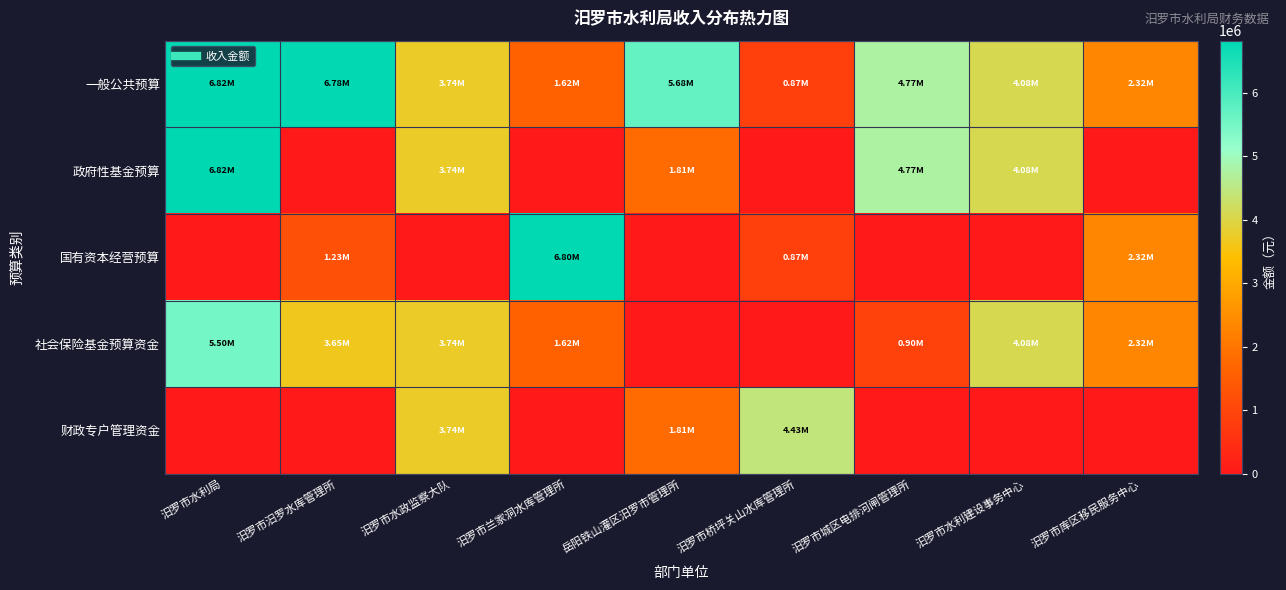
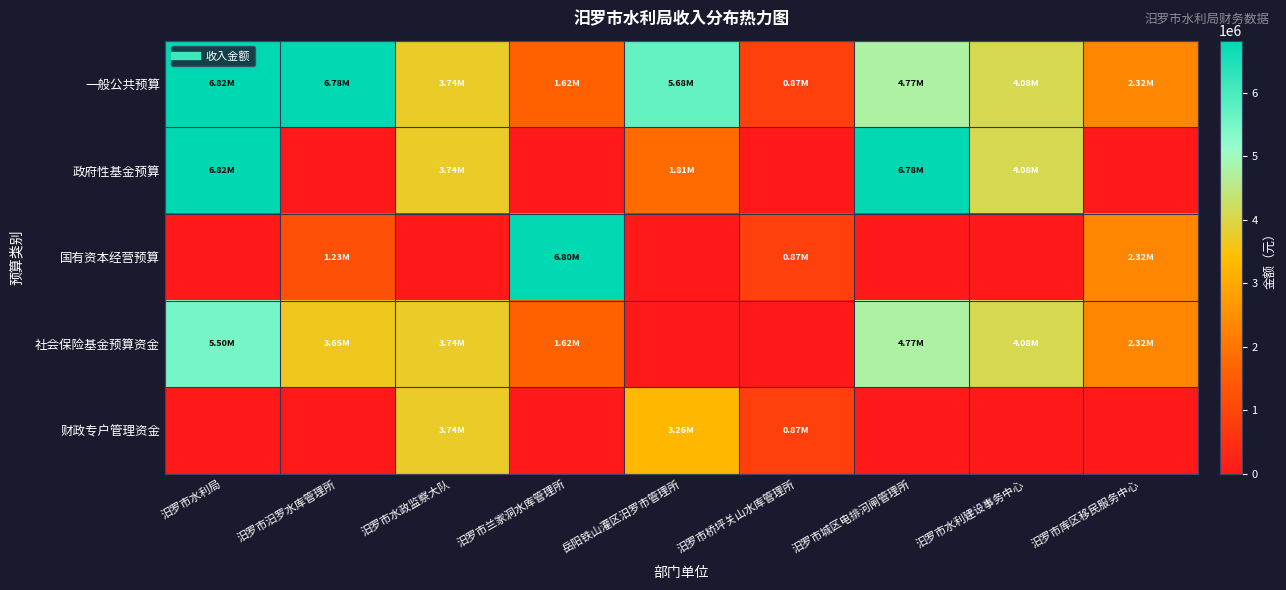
  {
    "一般公共预算": {
      "汨罗市水利局": "6.82M",
      "汨罗市汨罗水库管理所": "6.78M",
      "汨罗市水政监察大队": "3.74M",
      "汨罗市兰家洞水库管理所": "1.62M",
      "岳阳铁山灌区汨罗市管理所": "5.68M",
      "汨罗市桥坪关山水库管理所": "0.87M",
      "汨罗市城区电排河闸管理所": "4.77M",
      "汩罗市水利建设事务中心": "4.08M",
      "汨罗市库区移民服务中心": "2.32M"
    },
    "政府性基金预算": {
      "汨罗市水利局": "6.82M",
      "汨罗市水政监察大队": "3.74M",
      "岳阳铁山灌区汨罗市管理所": "1.81M",
-     "汨罗市城区电排河闸管理所": "4.77M",
+     "汨罗市城区电排河闸管理所": "6.78M",
      "汩罗市水利建设事务中心": "4.08M"
    },
    "国有资本经营预算": {
      "汨罗市汨罗水库管理所": "1.23M",
      "汨罗市兰家洞水库管理所": "6.80M",
      "汨罗市桥坪关山水库管理所": "0.87M",
      "汨罗市库区移民服务中心": "2.32M"
    },
    "社会保险基金预算资金": {
      "汨罗市水利局": "5.50M",
      "汨罗市汨罗水库管理所": "3.65M",
      "汨罗市水政监察大队": "3.74M",
      "汨罗市兰家洞水库管理所": "1.62M",
-     "汨罗市城区电排河闸管理所": "0.90M",
+     "汨罗市城区电排河闸管理所": "4.77M",
      "汩罗市水利建设事务中心": "4.08M",
      "汨罗市库区移民服务中心": "2.32M"
    },
    "财政专户管理资金": {
      "汨罗市水政监察大队": "3.74M",
-     "岳阳铁山灌区汨罗市管理所": "1.81M",
-     "汨罗市桥坪关山水库管理所": "4.43M"
+     "岳阳铁山灌区汨罗市管理所": "3.26M",
+     "汨罗市桥坪关山水库管理所": "0.87M"
    }
  }
